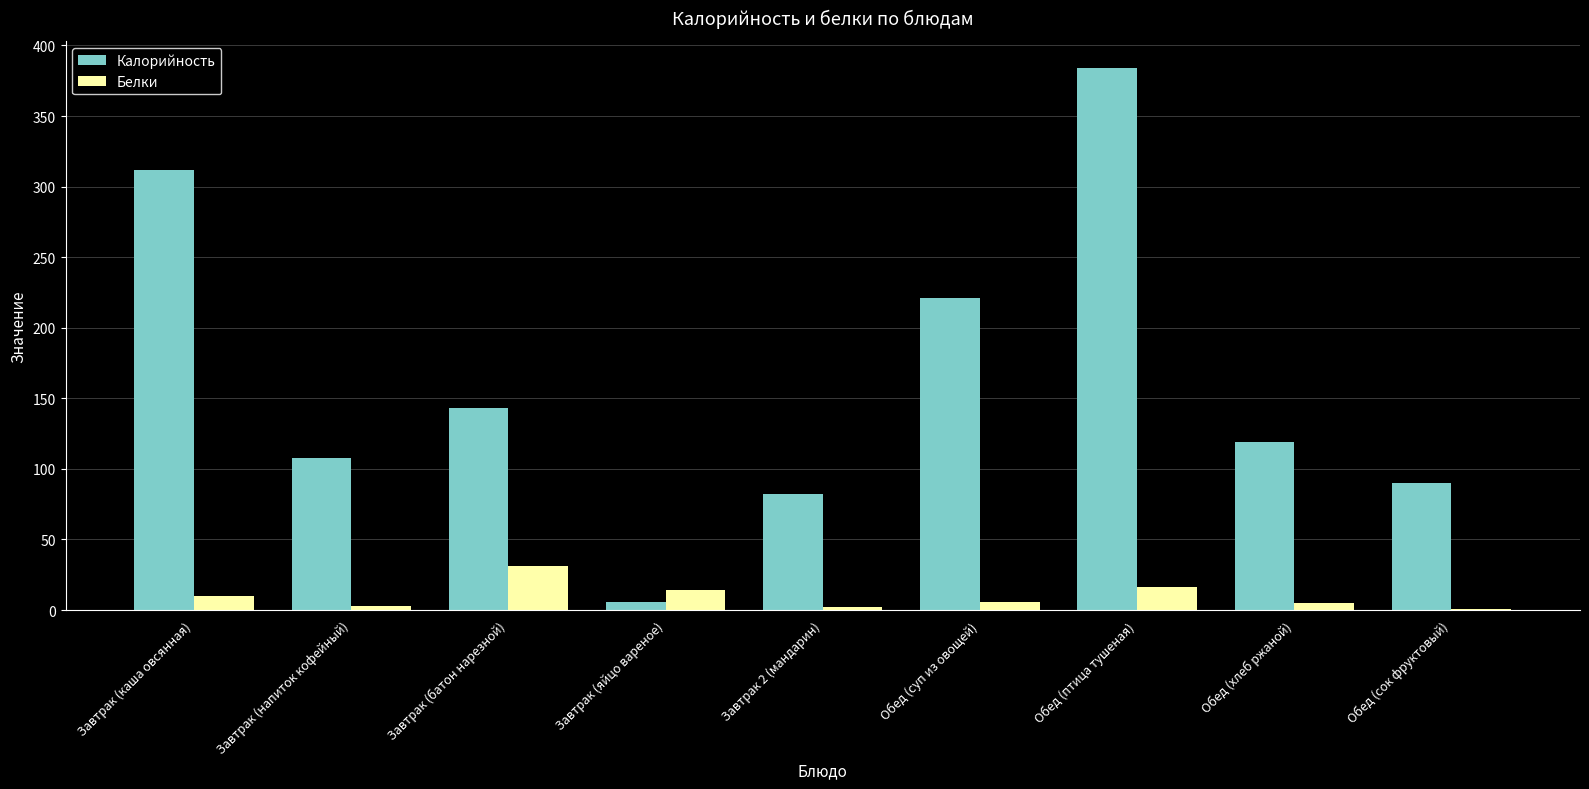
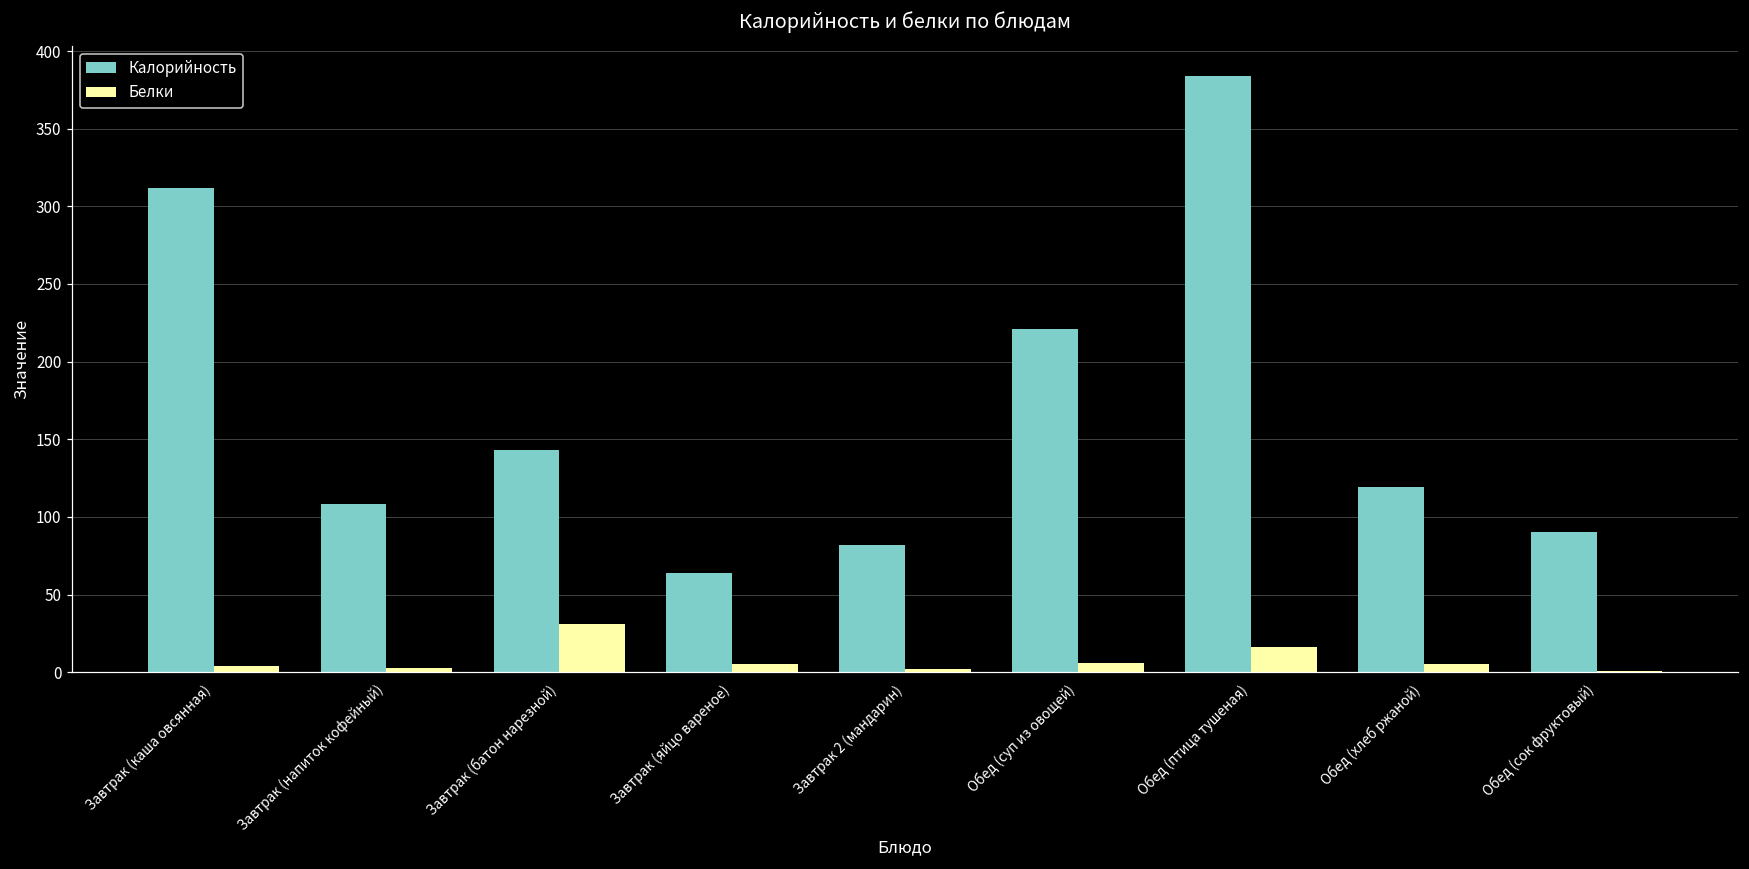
  {
    "Калорийность": {
      "Завтрак (каша овсянная)": 312,
      "Завтрак (напиток кофейный)": 108,
      "Завтрак (батон нарезной)": 143,
-     "Завтрак (яйцо вареное)": 6,
+     "Завтрак (яйцо вареное)": 64,
      "Завтрак 2 (мандарин)": 82,
      "Обед (суп из овощей)": 221,
      "Обед (птица тушеная)": 384,
      "Обед (хлеб ржаной)": 119,
      "Обед (сок фруктовый)": 90
    },
    "Белки": {
-     "Завтрак (каша овсянная)": 10,
+     "Завтрак (каша овсянная)": 4,
      "Завтрак (напиток кофейный)": 3,
      "Завтрак (батон нарезной)": 31,
-     "Завтрак (яйцо вареное)": 14,
+     "Завтрак (яйцо вареное)": 5,
      "Завтрак 2 (мандарин)": 2,
      "Обед (суп из овощей)": 6,
      "Обед (птица тушеная)": 16,
      "Обед (хлеб ржаной)": 5
    }
  }
